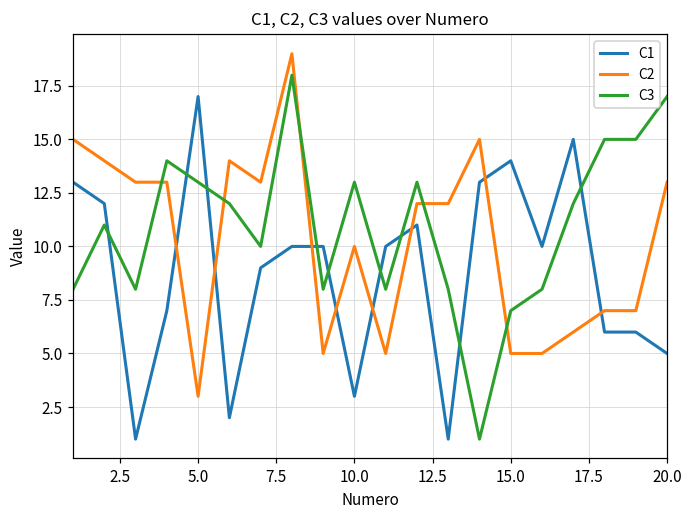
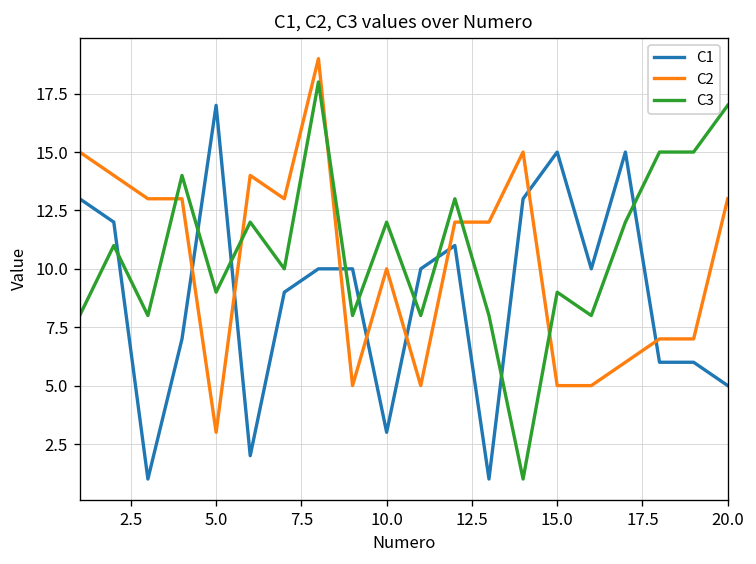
  {
    "C1": {
      "5.0": 17,
      "10.0": 3,
-     "15.0": 14,
+     "15.0": 15,
      "20.0": 5
    },
    "C2": {
      "5.0": 3,
      "10.0": 10,
      "15.0": 5,
      "20.0": 13
    },
    "C3": {
-     "5.0": 13,
-     "10.0": 13,
-     "15.0": 7,
+     "5.0": 9,
+     "10.0": 12,
+     "15.0": 9,
      "20.0": 17
    }
  }
